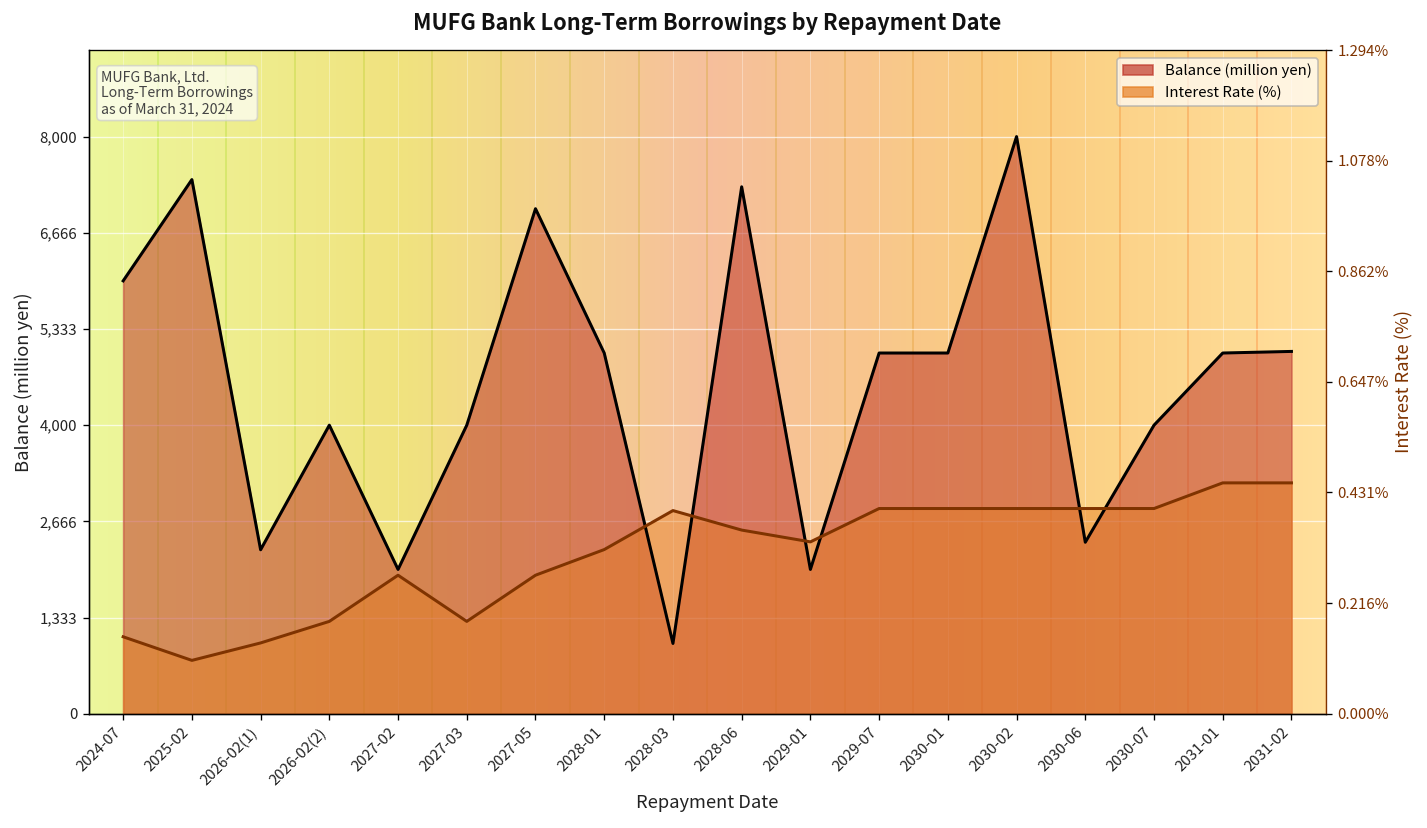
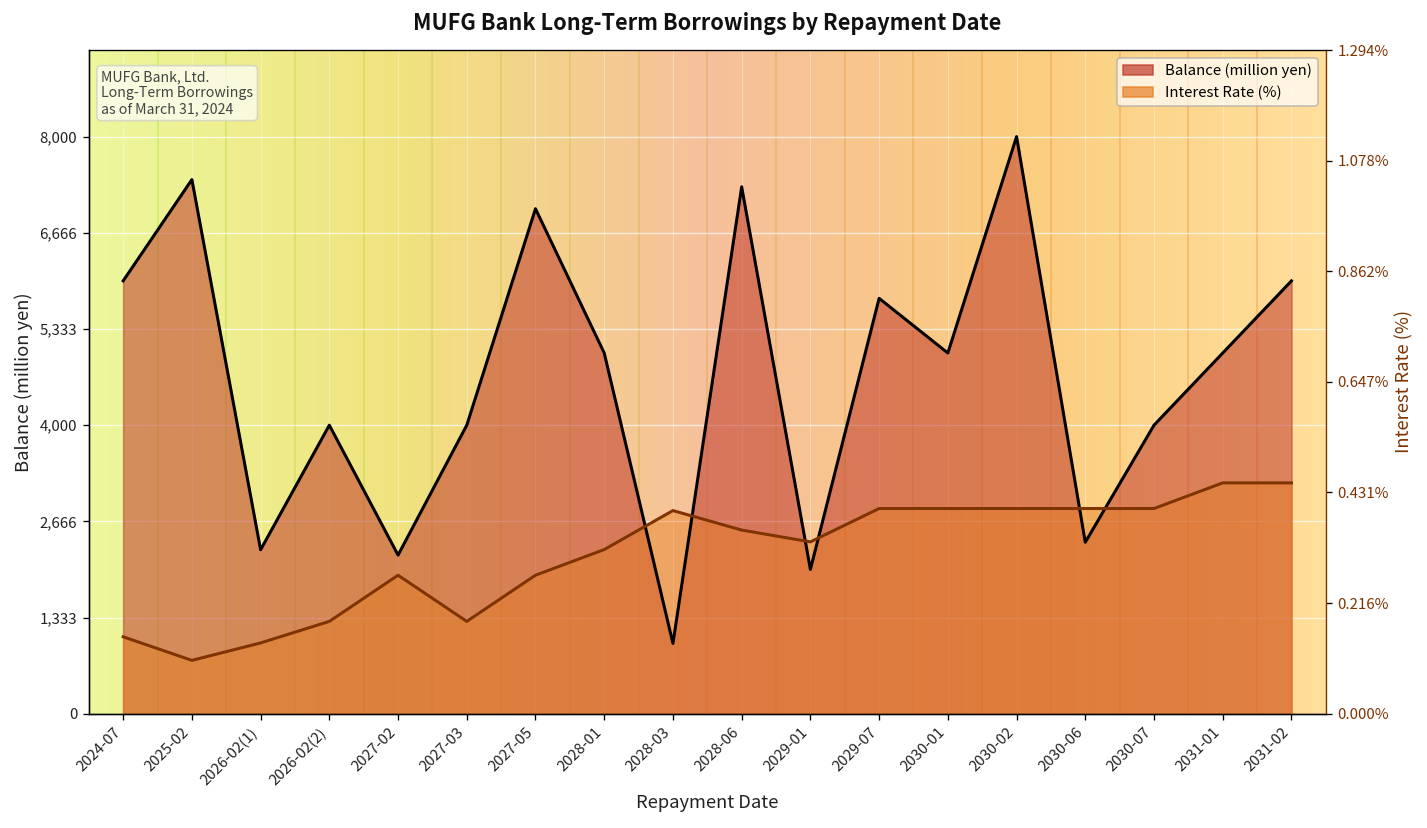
  {
    "Balance (million yen)": {
      "2024-07": "6,000",
      "2025-02": "7,400",
      "2026-02(1)": "2,300",
      "2026-02(2)": "4,000",
-     "2027-02": "2,000",
+     "2027-02": "2,200",
      "2027-03": "4,000",
      "2027-05": "7,000",
      "2028-01": "5,000",
      "2028-03": "1,000",
      "2028-06": "7,300",
      "2029-01": "2,000",
-     "2029-07": "5,000",
+     "2029-07": "5,800",
      "2030-01": "5,000",
      "2030-02": "8,000",
      "2030-06": "2,400",
      "2030-07": "4,000",
      "2031-01": "5,000",
-     "2031-02": "5,000"
+     "2031-02": "6,000"
    }
  }
